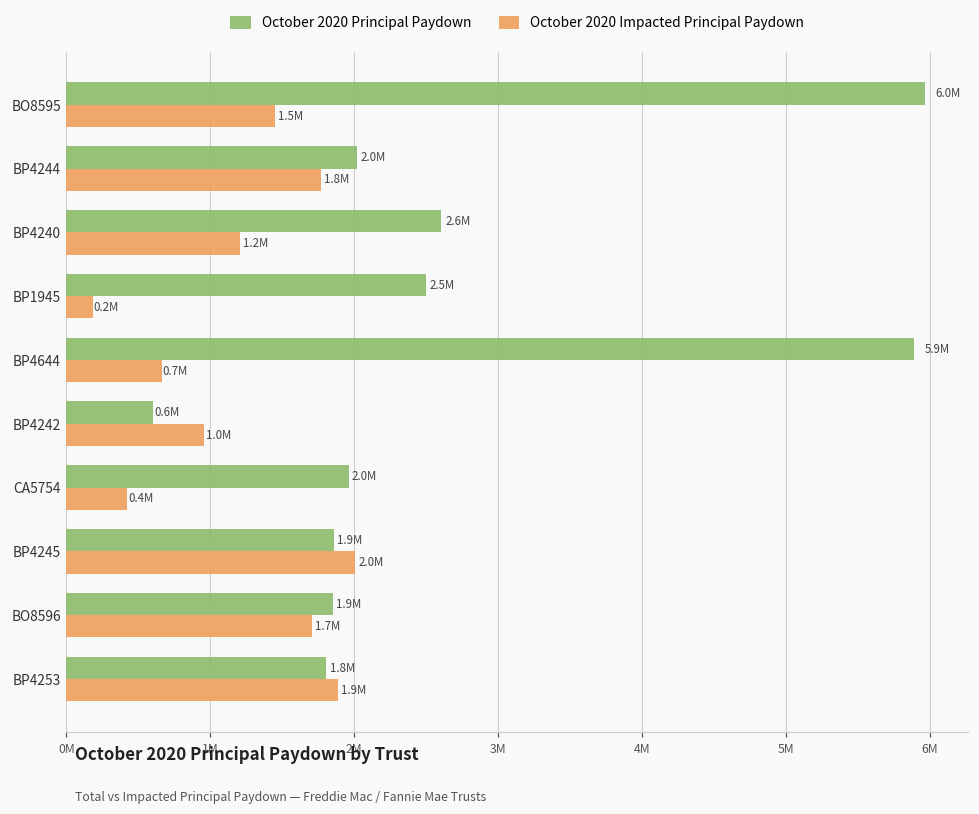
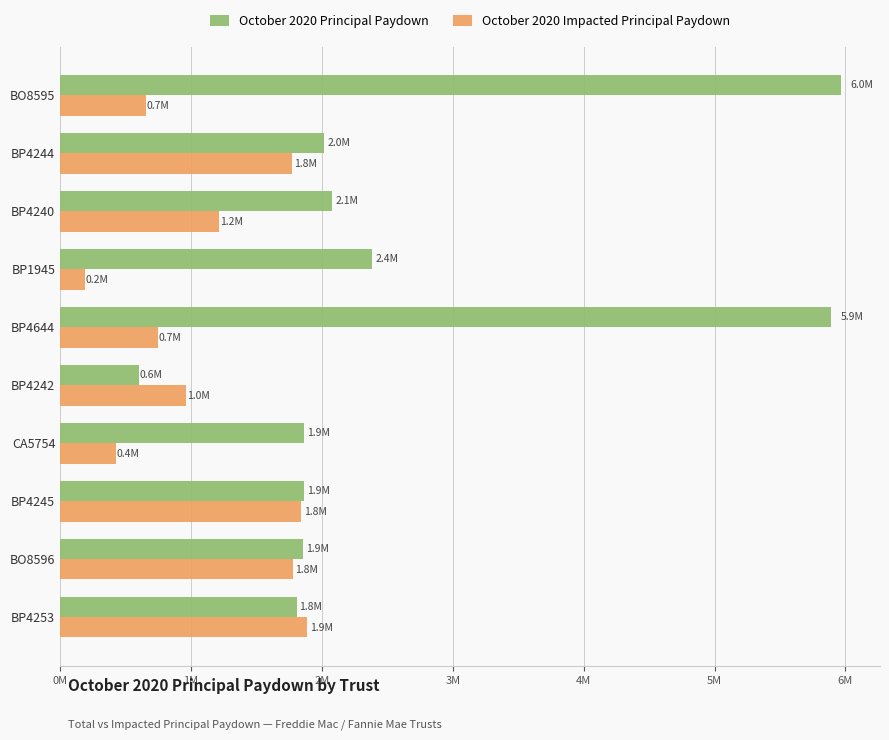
  {
    "October 2020 Principal Paydown": {
      "BO8595": "6.0M",
      "BP4244": "2.0M",
-     "BP4240": "2.6M",
-     "BP1945": "2.5M",
+     "BP4240": "2.1M",
+     "BP1945": "2.4M",
      "BP4644": "5.9M",
      "BP4242": "0.6M",
-     "CA5754": "2.0M",
+     "CA5754": "1.9M",
      "BP4245": "1.9M",
      "BO8596": "1.9M",
      "BP4253": "1.8M"
    },
    "October 2020 Impacted Principal Paydown": {
-     "BO8595": "1.5M",
+     "BO8595": "0.7M",
      "BP4244": "1.8M",
      "BP4240": "1.2M",
      "BP1945": "0.2M",
-     "BP4644": "660000",
+     "BP4644": "750000",
      "BP4242": "1.0M",
      "CA5754": "0.4M",
-     "BP4245": "2.0M",
-     "BO8596": "1.7M",
+     "BP4245": "1.8M",
+     "BO8596": "1.8M",
      "BP4253": "1.9M"
    }
  }
